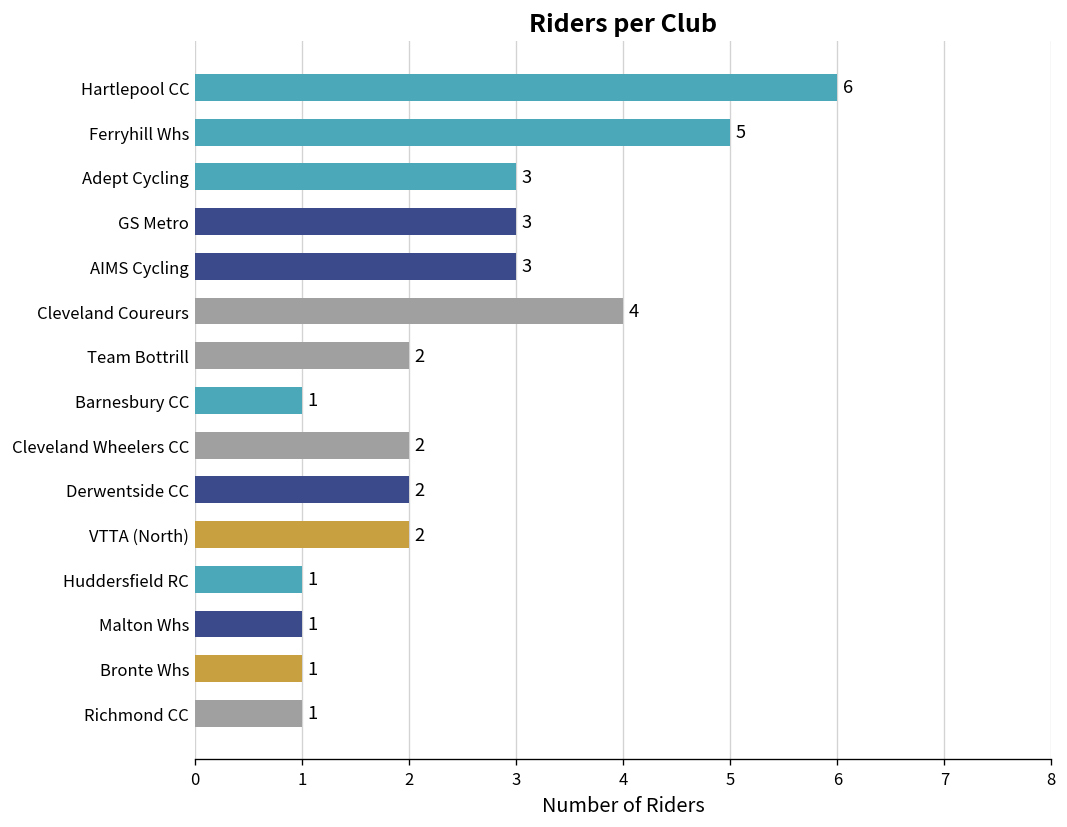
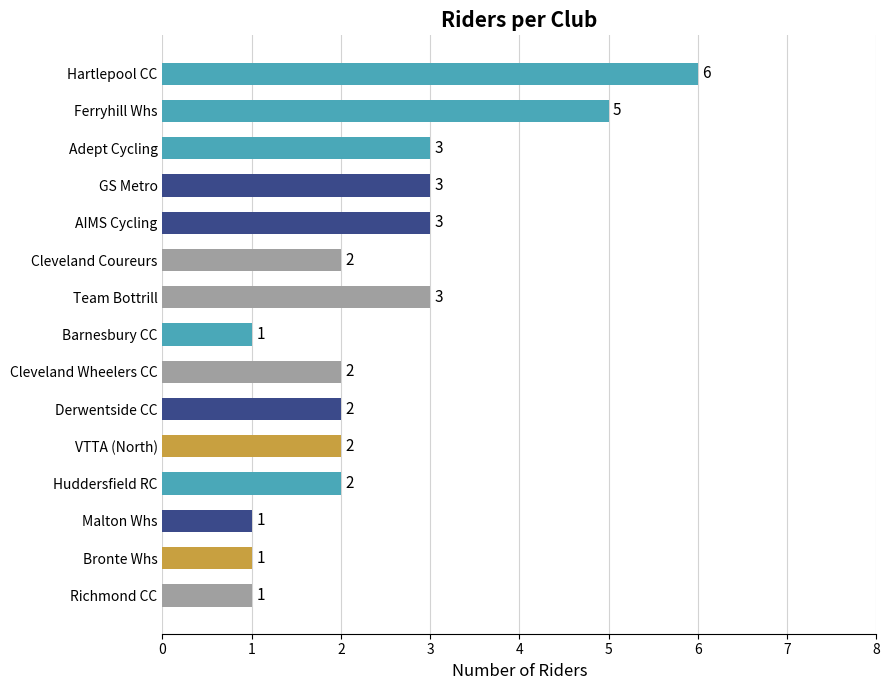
  {
    "Hartlepool CC": 6,
    "Ferryhill Whs": 5,
    "Adept Cycling": 3,
    "GS Metro": 3,
    "AIMS Cycling": 3,
-   "Cleveland Coureurs": 4,
-   "Team Bottrill": 2,
+   "Cleveland Coureurs": 2,
+   "Team Bottrill": 3,
    "Barnesbury CC": 1,
    "Cleveland Wheelers CC": 2,
    "Derwentside CC": 2,
    "VTTA (North)": 2,
-   "Huddersfield RC": 1,
+   "Huddersfield RC": 2,
    "Malton Whs": 1,
    "Bronte Whs": 1,
    "Richmond CC": 1
  }
